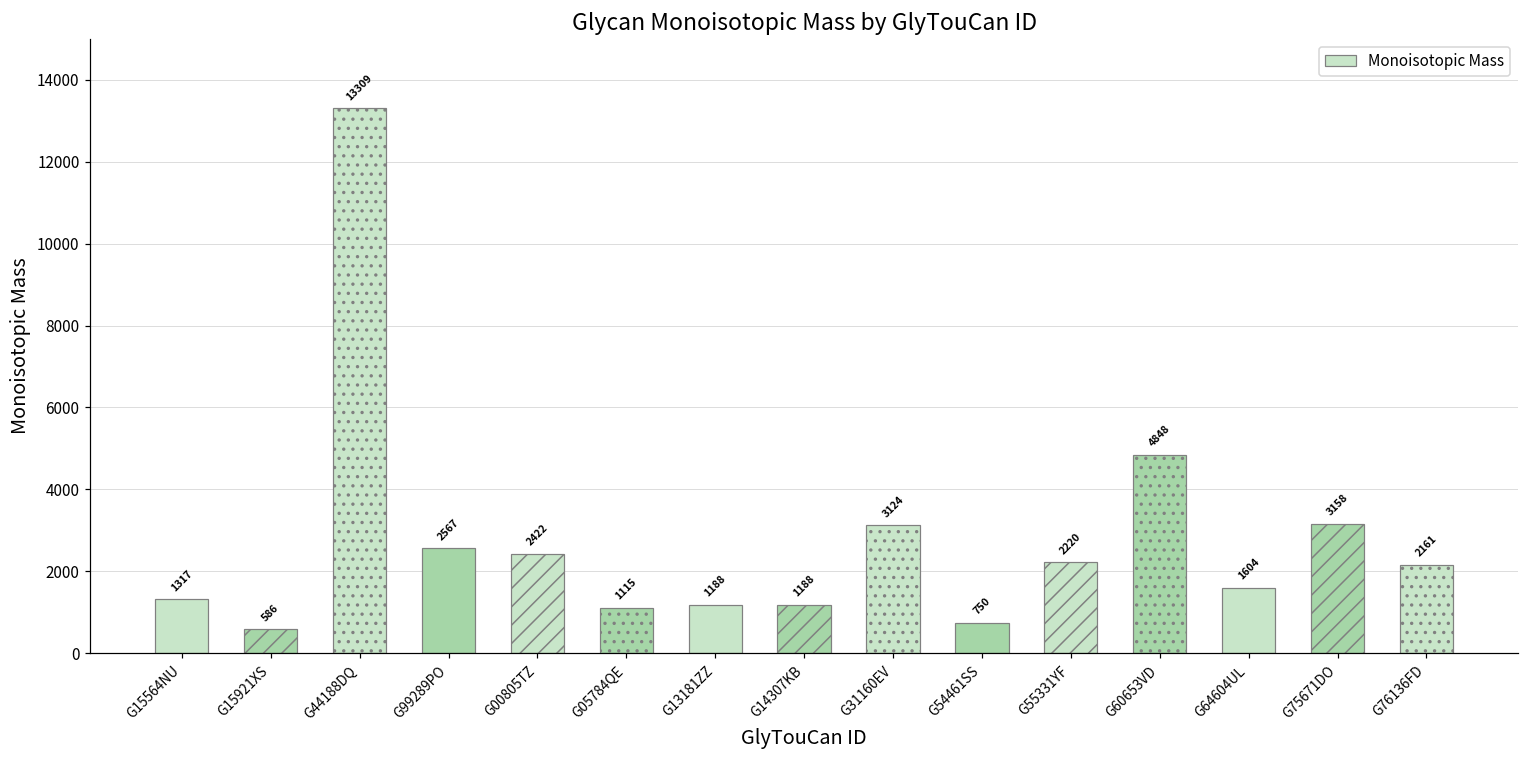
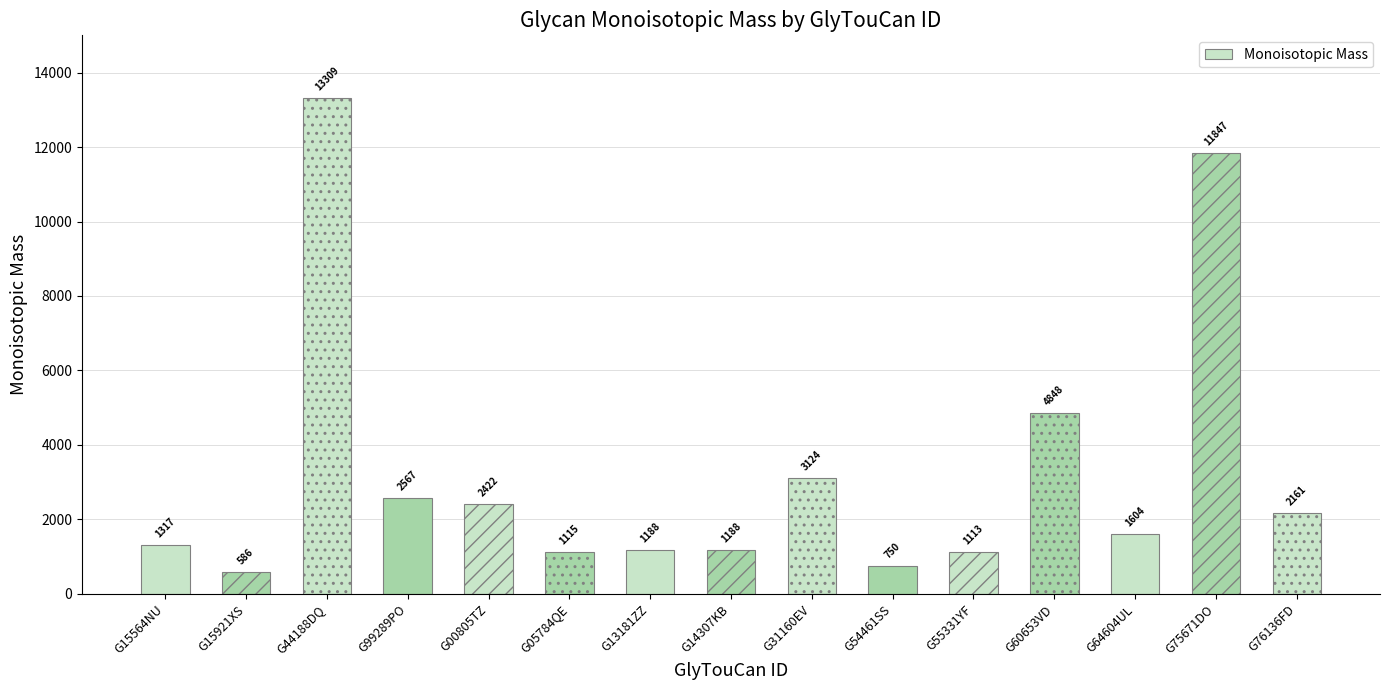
  {
    "G15564NU": 1317,
    "G15921XS": 586,
    "G44188DQ": 13309,
    "G99289PO": 2567,
    "G00805TZ": 2422,
    "G05784QE": 1115,
    "G13181ZZ": 1188,
    "G14307KB": 1188,
    "G31160EV": 3124,
    "G54461SS": 750,
-   "G55331YF": 2220,
+   "G55331YF": 1113,
    "G60653VD": 4848,
    "G64604UL": 1604,
-   "G75671DO": 3158,
+   "G75671DO": 11847,
    "G76136FD": 2161
  }
